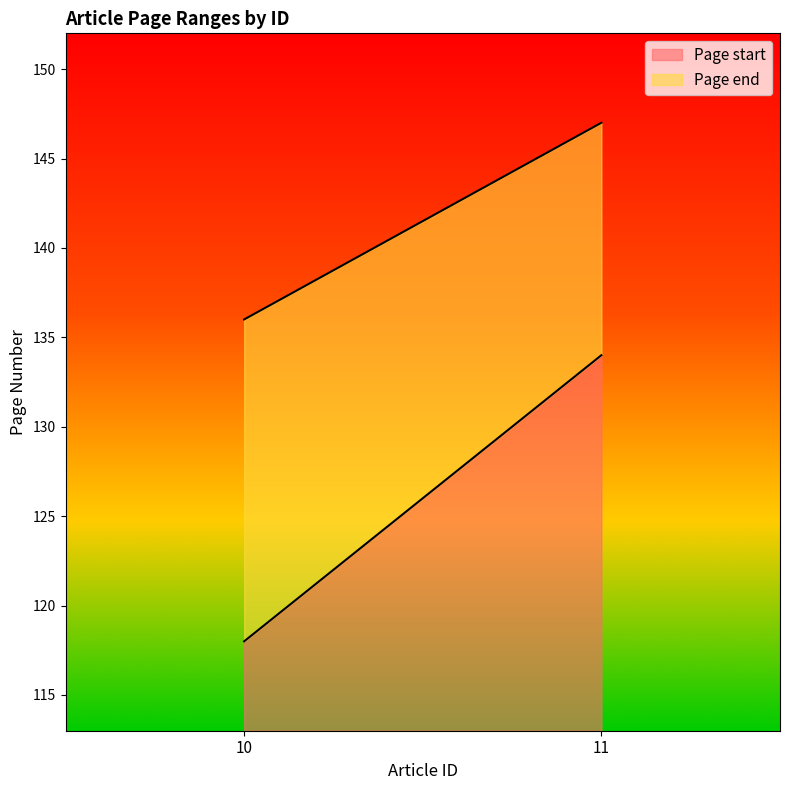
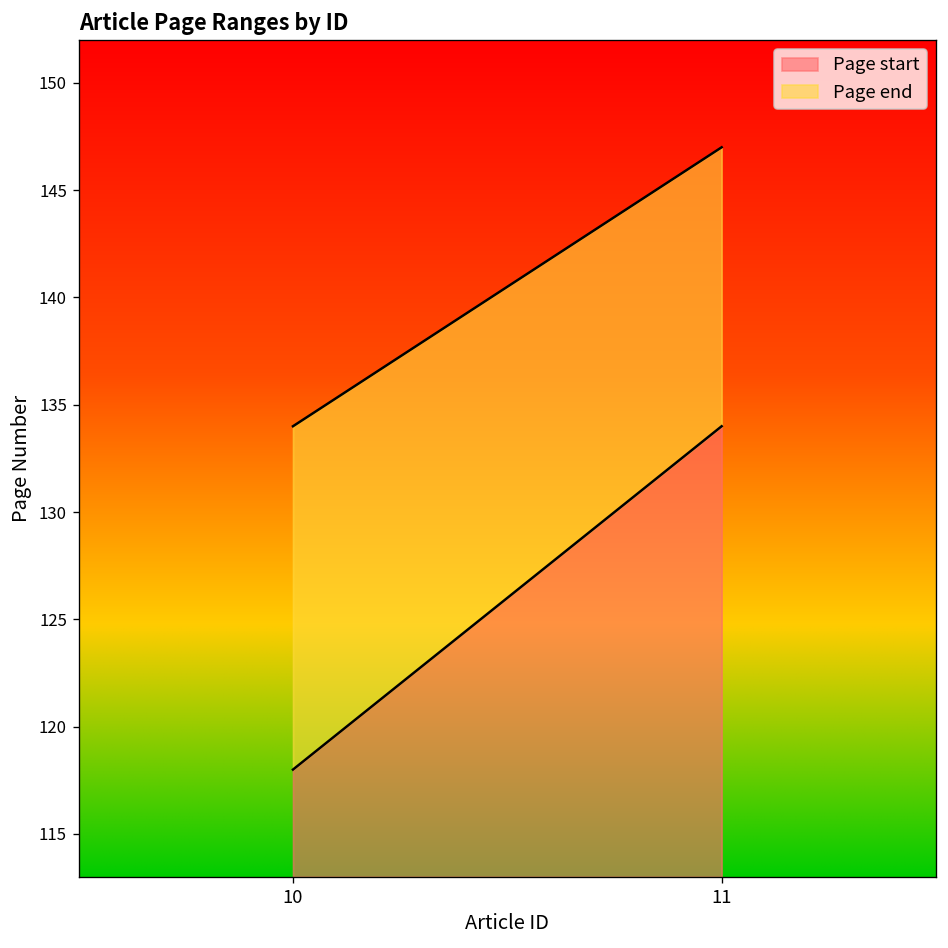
  {
    "Page start": {
      "10": 118,
      "11": 134
    },
    "Page end": {
-     "10": 136,
+     "10": 134,
      "11": 147
    }
  }
